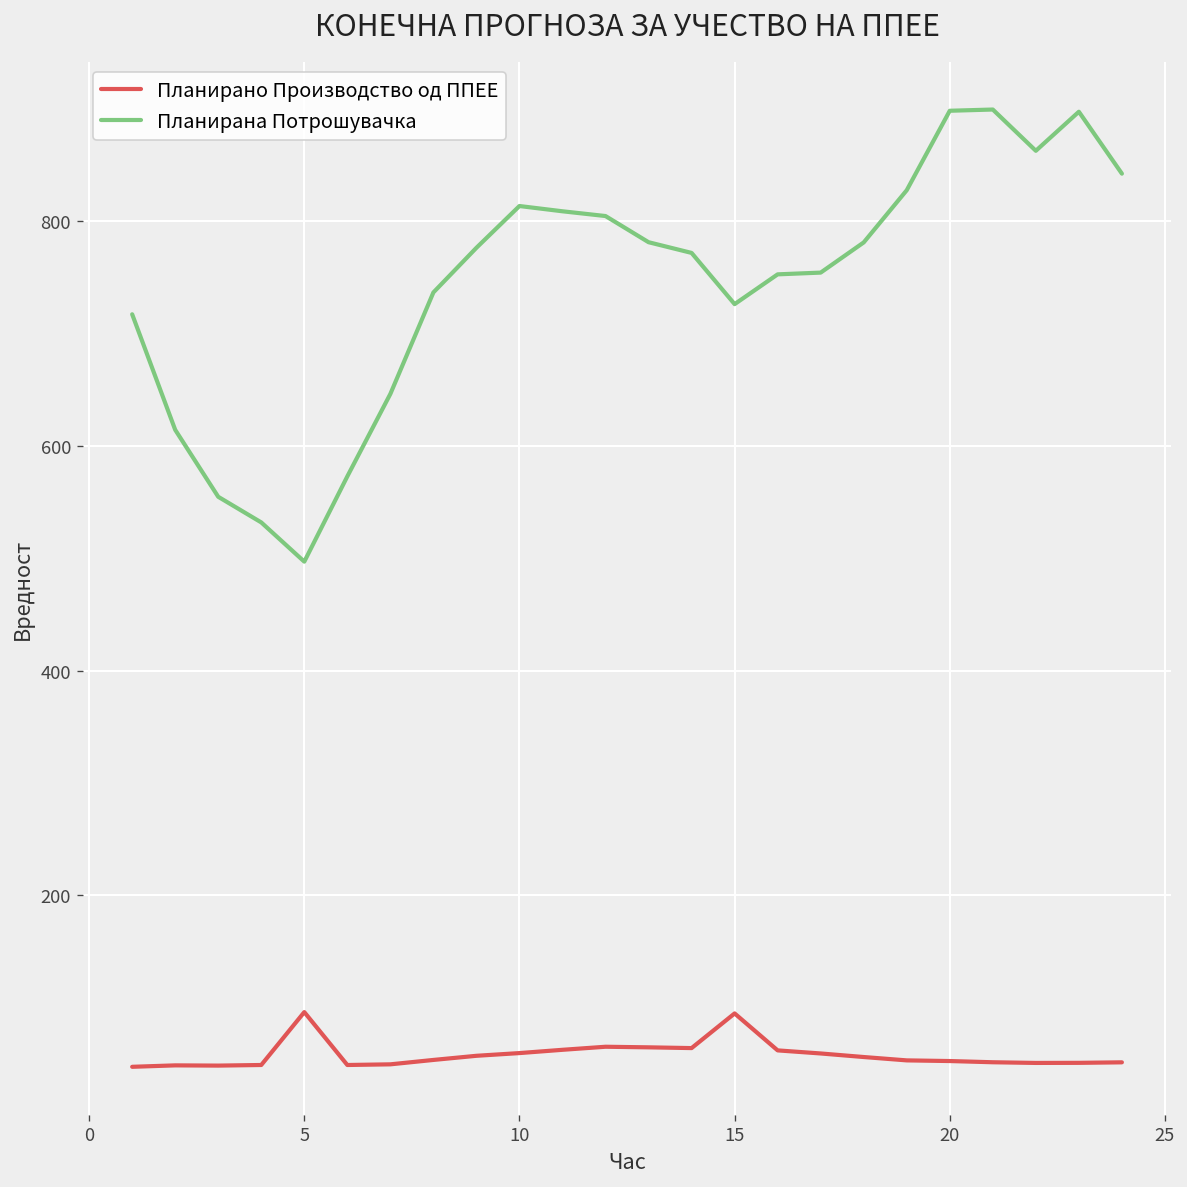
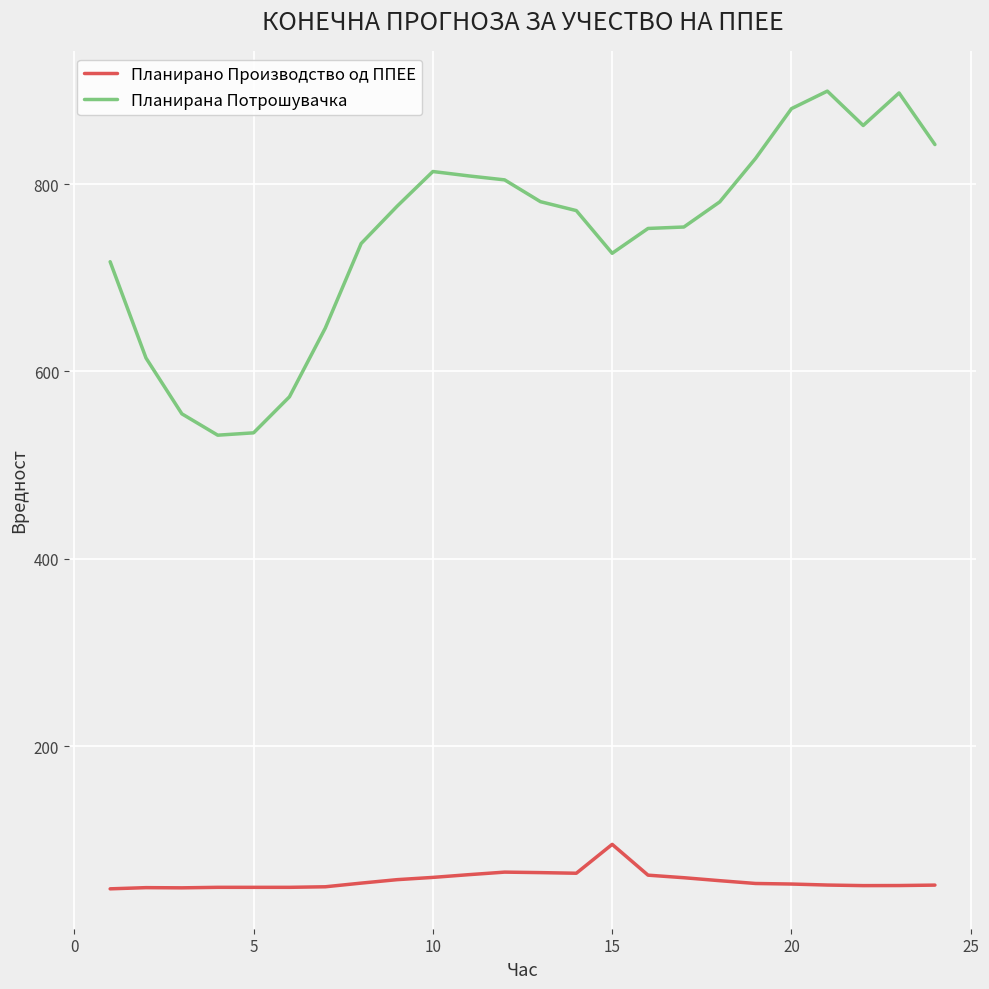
  {
    "Планирано Производство од ППЕЕ": {
-     "5": 100,
+     "5": 50,
      "10": 60,
      "15": 100,
      "20": 50
    },
    "Планирана Потрошувачка": {
-     "5": 500,
+     "5": 530,
      "10": 810,
      "15": 730,
-     "20": 900
+     "20": 880
    }
  }
